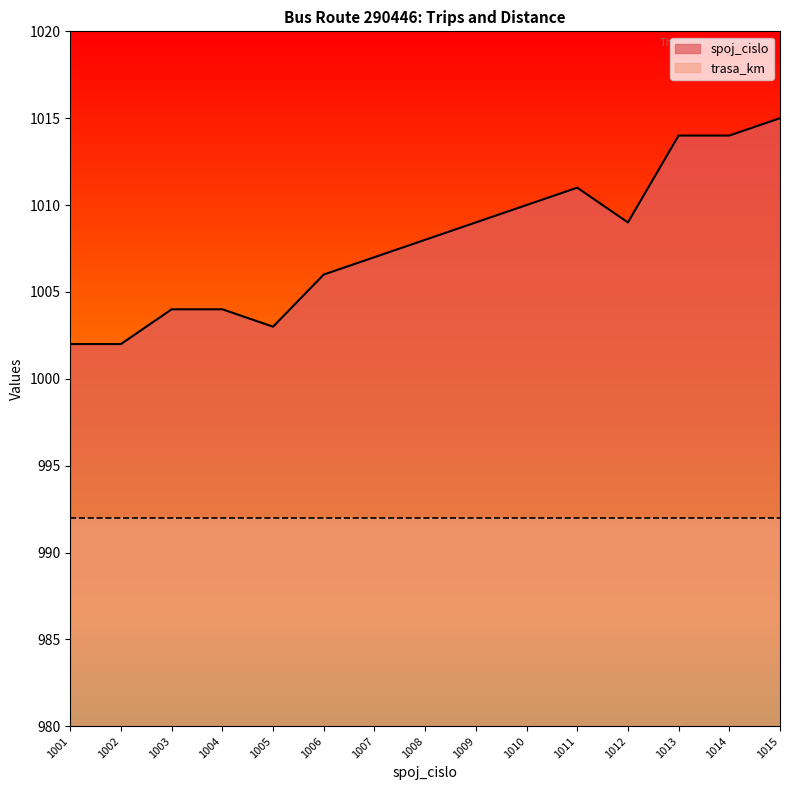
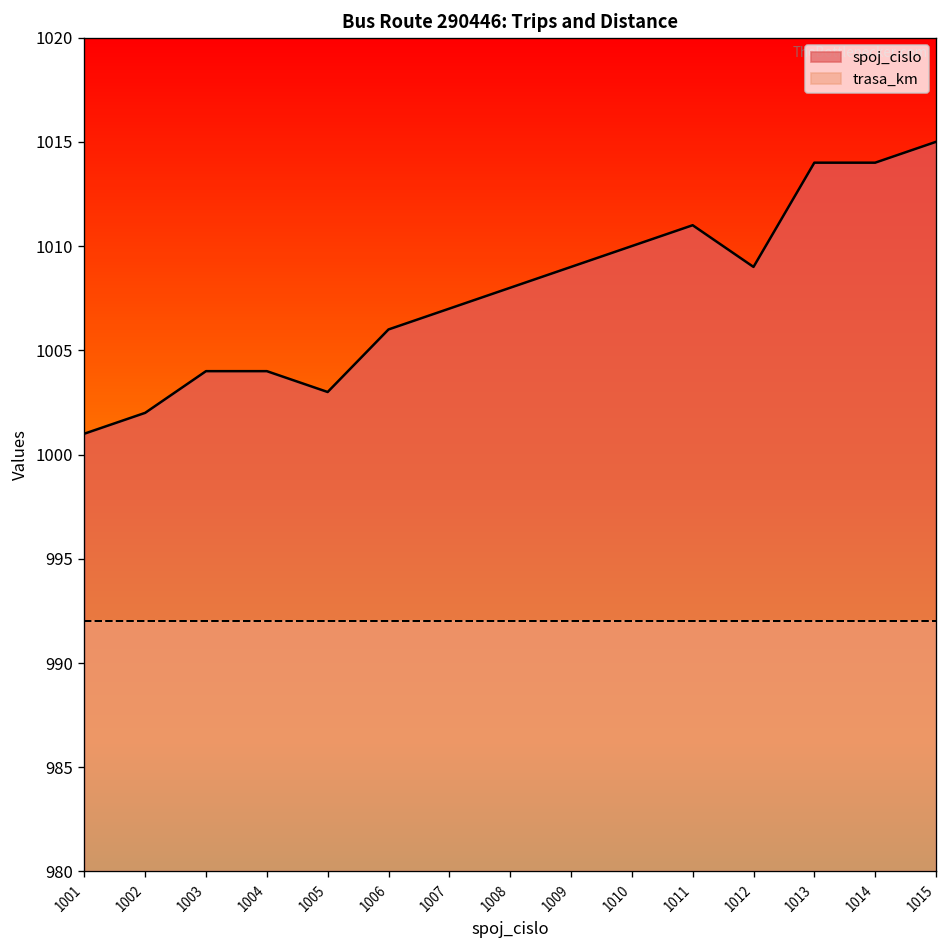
  {
    "spoj_cislo": {
-     "1001": 1002,
+     "1001": 1001,
      "1002": 1002,
      "1003": 1004,
      "1004": 1004,
      "1005": 1003,
      "1006": 1006,
      "1007": 1007,
      "1008": 1008,
      "1009": 1009,
      "1010": 1010,
      "1011": 1011,
      "1012": 1009,
      "1013": 1014,
      "1014": 1014,
      "1015": 1015
    },
    "trasa_km": {
      "1001": 992,
      "1002": 992,
      "1003": 992,
      "1004": 992,
      "1005": 992,
      "1006": 992,
      "1007": 992,
      "1008": 992,
      "1009": 992,
      "1010": 992,
      "1011": 992,
      "1012": 992,
      "1013": 992,
      "1014": 992,
      "1015": 992
    }
  }
